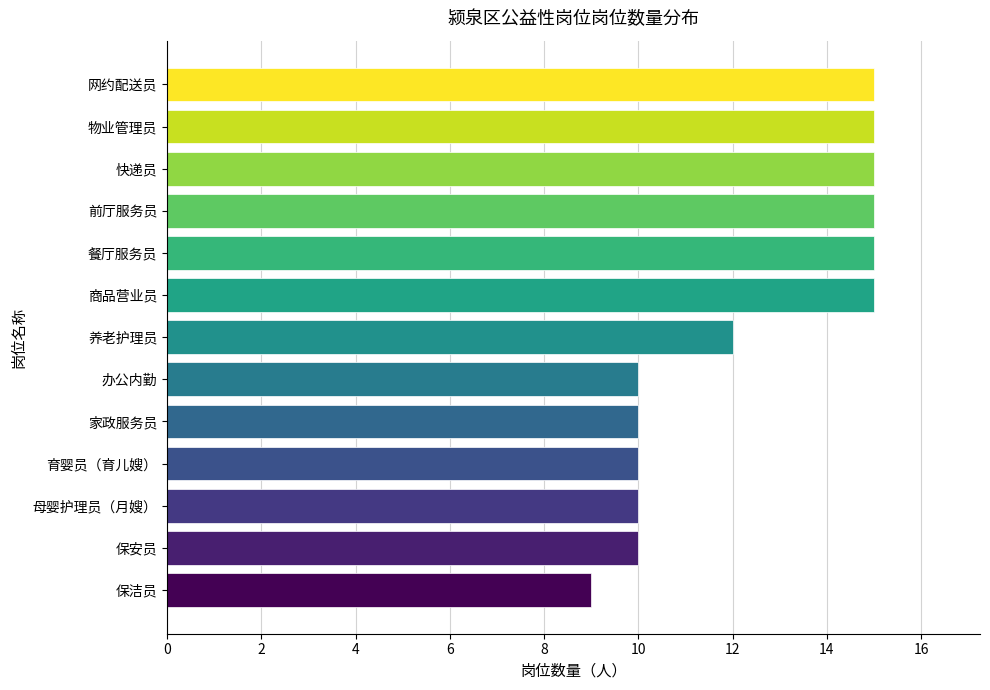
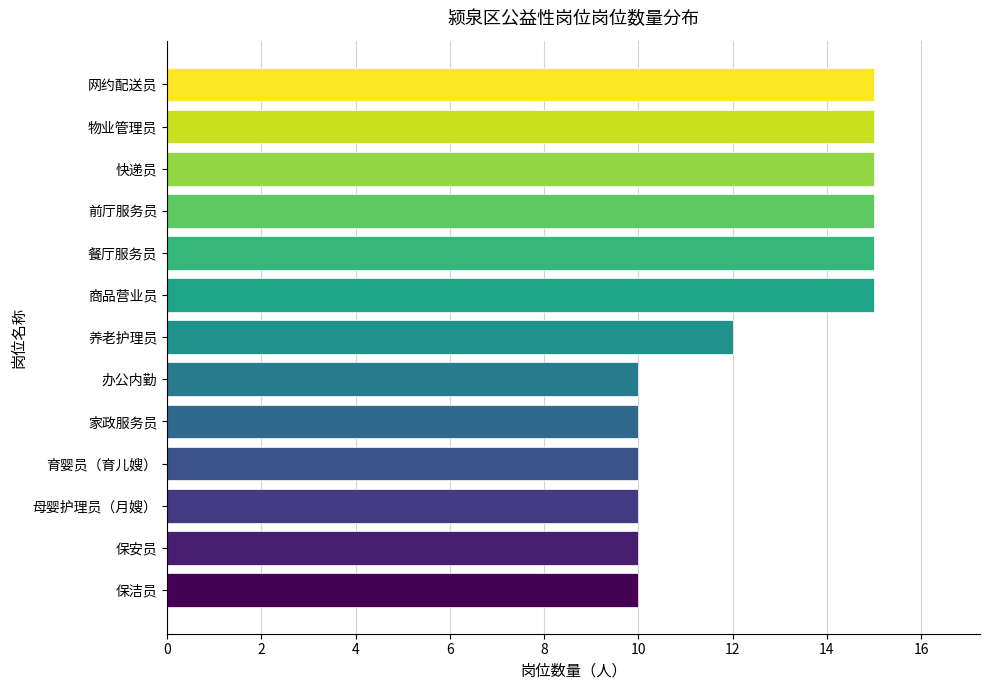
  {
    "网约配送员": 15,
    "物业管理员": 15,
    "快递员": 15,
    "前厅服务员": 15,
    "餐厅服务员": 15,
    "商品营业员": 15,
    "养老护理员": 12,
    "办公内勤": 10,
    "家政服务员": 10,
    "育婴员（育儿嫂）": 10,
    "母婴护理员（月嫂）": 10,
    "保安员": 10,
-   "保洁员": 9
+   "保洁员": 10
  }
